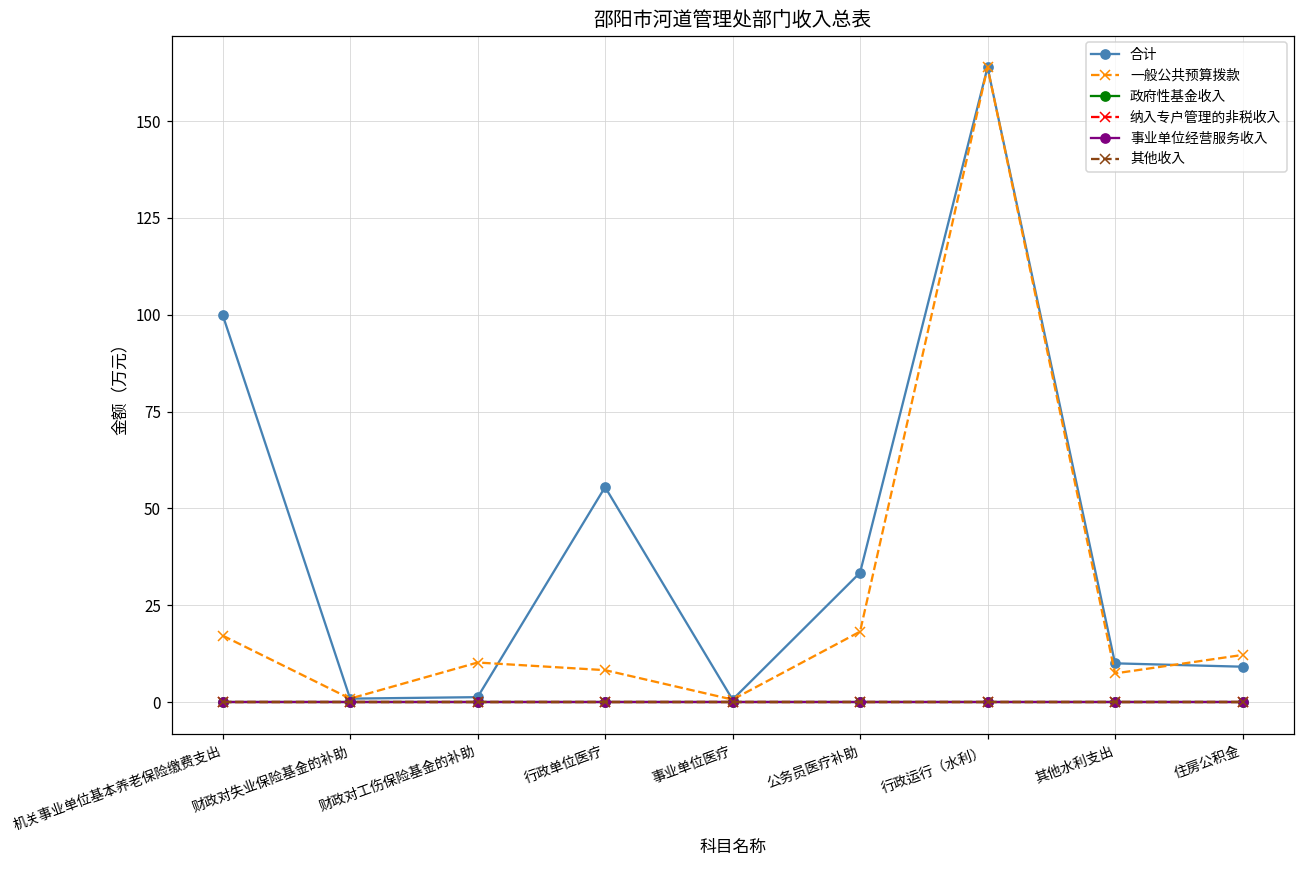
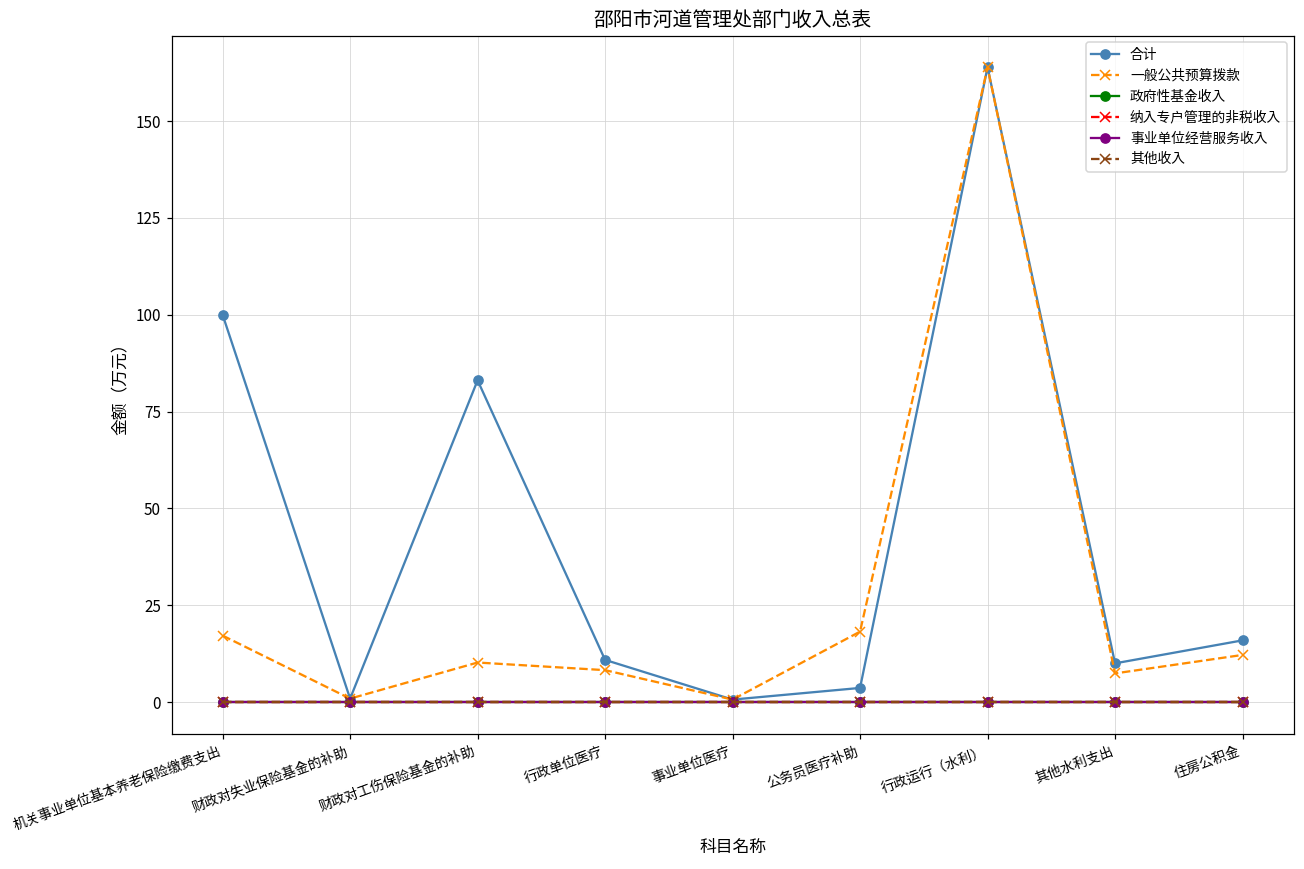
  {
    "合计": {
      "机关事业单位基本养老保险缴费支出": 100,
-     "财政对工伤保险基金的补助": 1,
-     "行政单位医疗": 56,
-     "公务员医疗补助": 33,
+     "财政对工伤保险基金的补助": 83,
+     "行政单位医疗": 11,
+     "公务员医疗补助": 4,
      "其他水利支出": 10,
-     "住房公积金": 9
+     "住房公积金": 16
    },
    "一般公共预算拨款": {
      "机关事业单位基本养老保险缴费支出": 17,
      "财政对工伤保险基金的补助": 10,
      "行政单位医疗": 8,
      "公务员医疗补助": 18,
      "其他水利支出": 7,
      "住房公积金": 12
    },
    "其他收入": {
      "机关事业单位基本养老保险缴费支出": 0,
      "财政对失业保险基金的补助": 0,
      "财政对工伤保险基金的补助": 0,
      "行政单位医疗": 0,
      "公务员医疗补助": 0,
      "行政运行（水利）": 0,
      "其他水利支出": 0,
      "住房公积金": 0
    }
  }
